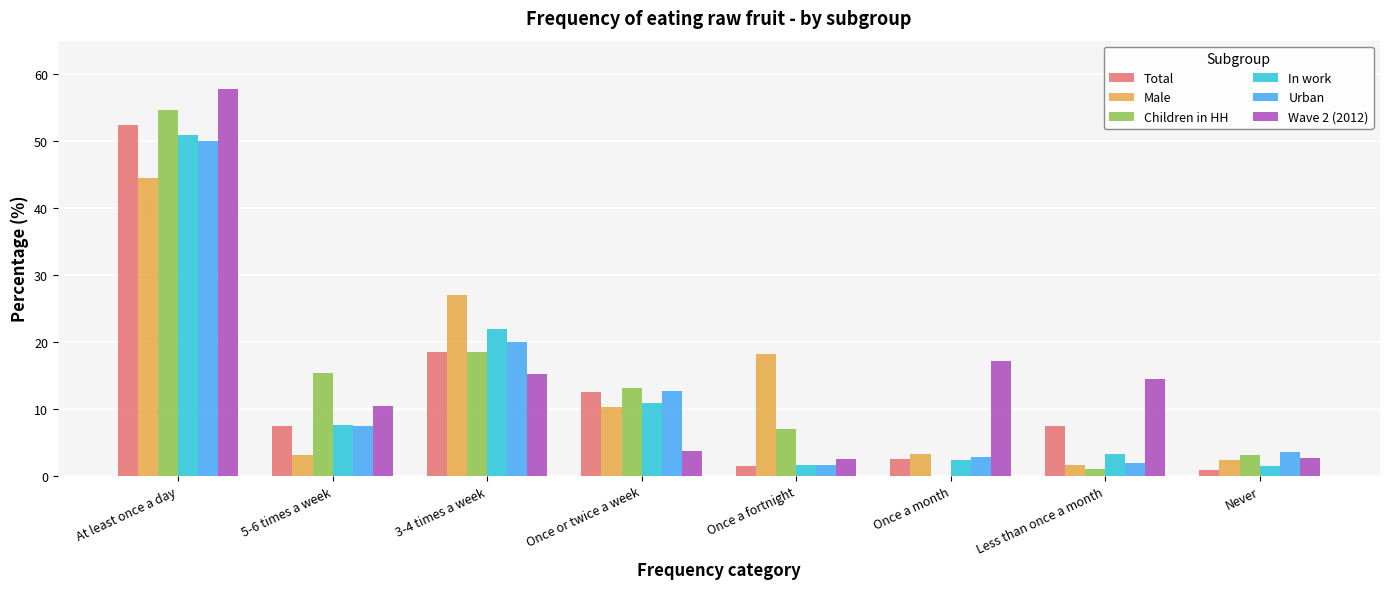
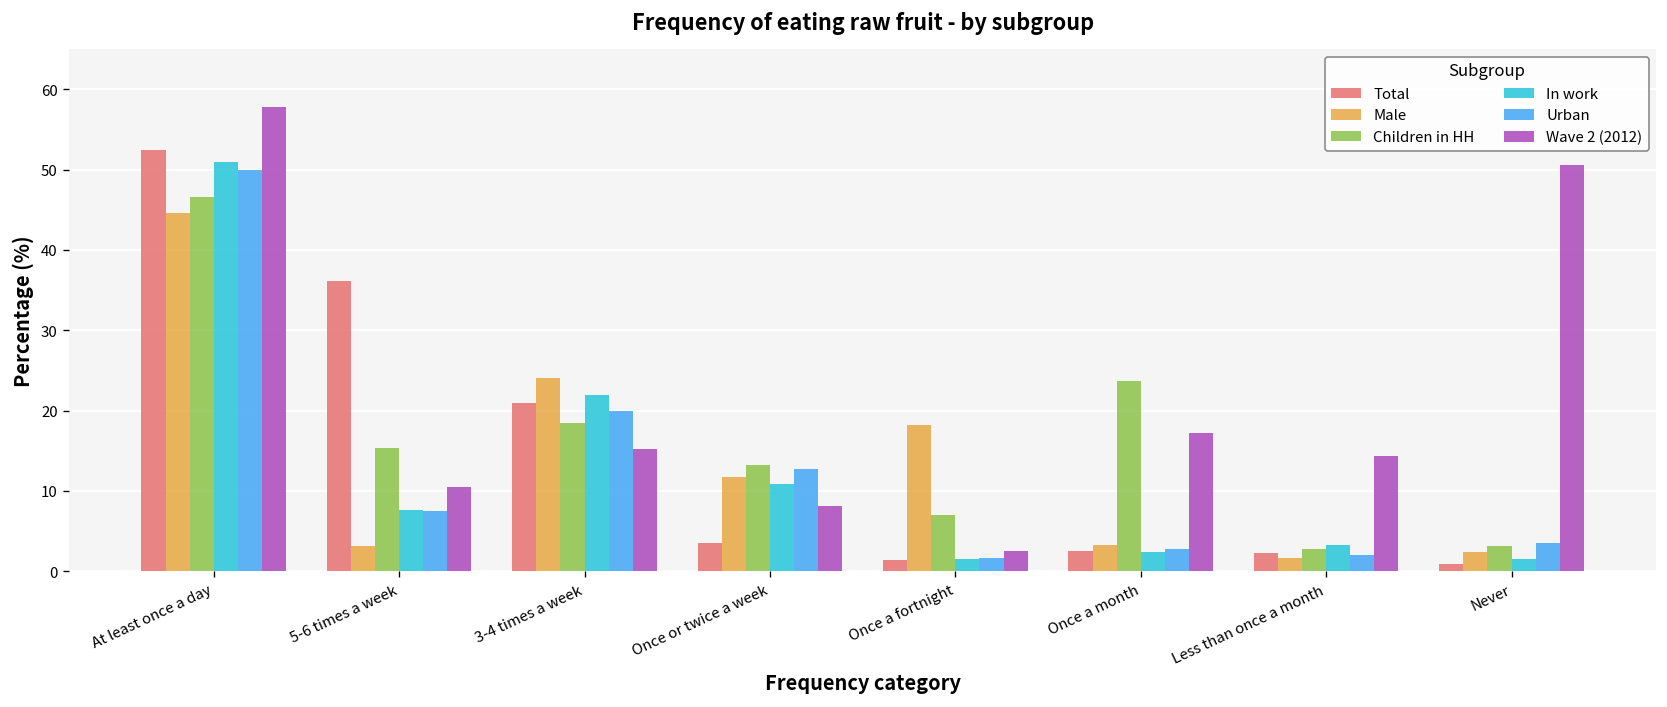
  {
    "Total": {
      "At least once a day": 52,
-     "5-6 times a week": 7,
-     "3-4 times a week": 19,
-     "Once or twice a week": 12,
+     "5-6 times a week": 36,
+     "3-4 times a week": 21,
+     "Once or twice a week": 3,
      "Once a fortnight": 1,
      "Once a month": 2,
-     "Less than once a month": 7,
+     "Less than once a month": 2,
      "Never": 1
    },
    "Male": {
      "At least once a day": 45,
      "5-6 times a week": 3,
-     "3-4 times a week": 27,
-     "Once or twice a week": 10,
+     "3-4 times a week": 24,
+     "Once or twice a week": 12,
      "Once a fortnight": 18,
      "Once a month": 3,
      "Less than once a month": 2,
      "Never": 2
    },
    "Children in HH": {
-     "At least once a day": 55,
+     "At least once a day": 47,
      "5-6 times a week": 15,
      "3-4 times a week": 18,
      "Once or twice a week": 13,
      "Once a fortnight": 7,
-     "Once a month": 0,
-     "Less than once a month": 1,
+     "Once a month": 24,
+     "Less than once a month": 3,
      "Never": 3
    },
    "Wave 2 (2012)": {
      "At least once a day": 58,
      "5-6 times a week": 10,
      "3-4 times a week": 15,
-     "Once or twice a week": 4,
+     "Once or twice a week": 8,
      "Once a fortnight": 3,
      "Once a month": 17,
      "Less than once a month": 14,
-     "Never": 3
+     "Never": 51
    }
  }
